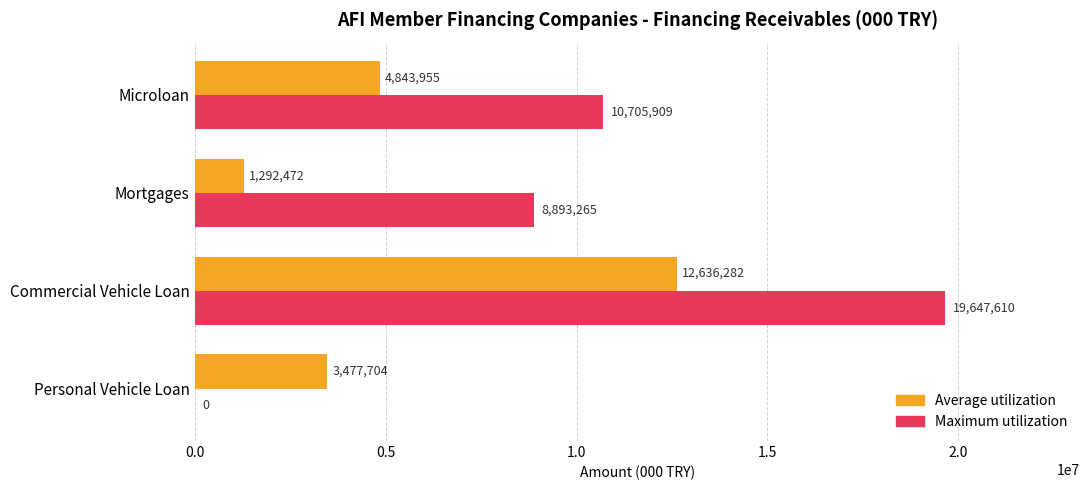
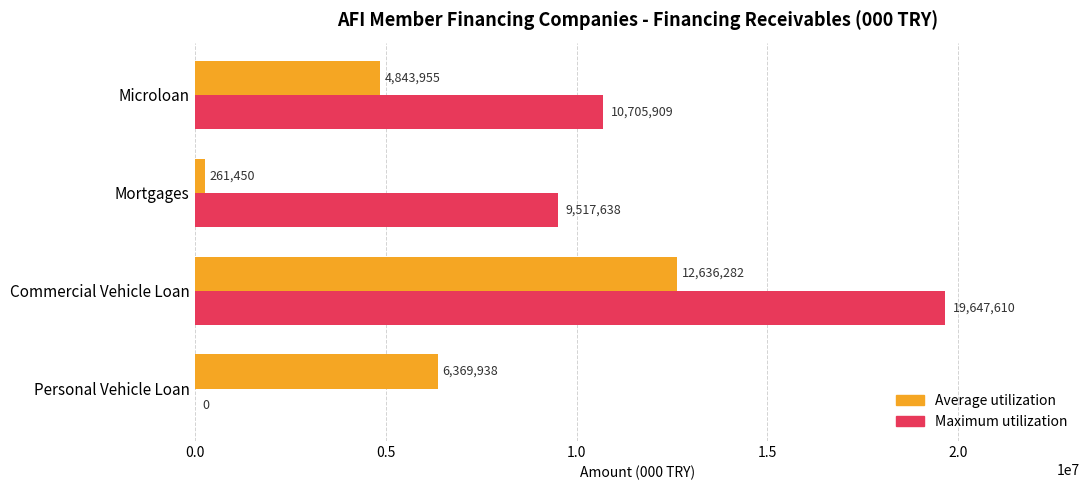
  {
    "Average utilization": {
      "Microloan": "4,843,955",
-     "Mortgages": "1,292,472",
+     "Mortgages": "261,450",
      "Commercial Vehicle Loan": "12,636,282",
-     "Personal Vehicle Loan": "3,477,704"
+     "Personal Vehicle Loan": "6,369,938"
    },
    "Maximum utilization": {
      "Microloan": "10,705,909",
-     "Mortgages": "8,893,265",
+     "Mortgages": "9,517,638",
      "Commercial Vehicle Loan": "19,647,610",
      "Personal Vehicle Loan": "0"
    }
  }
